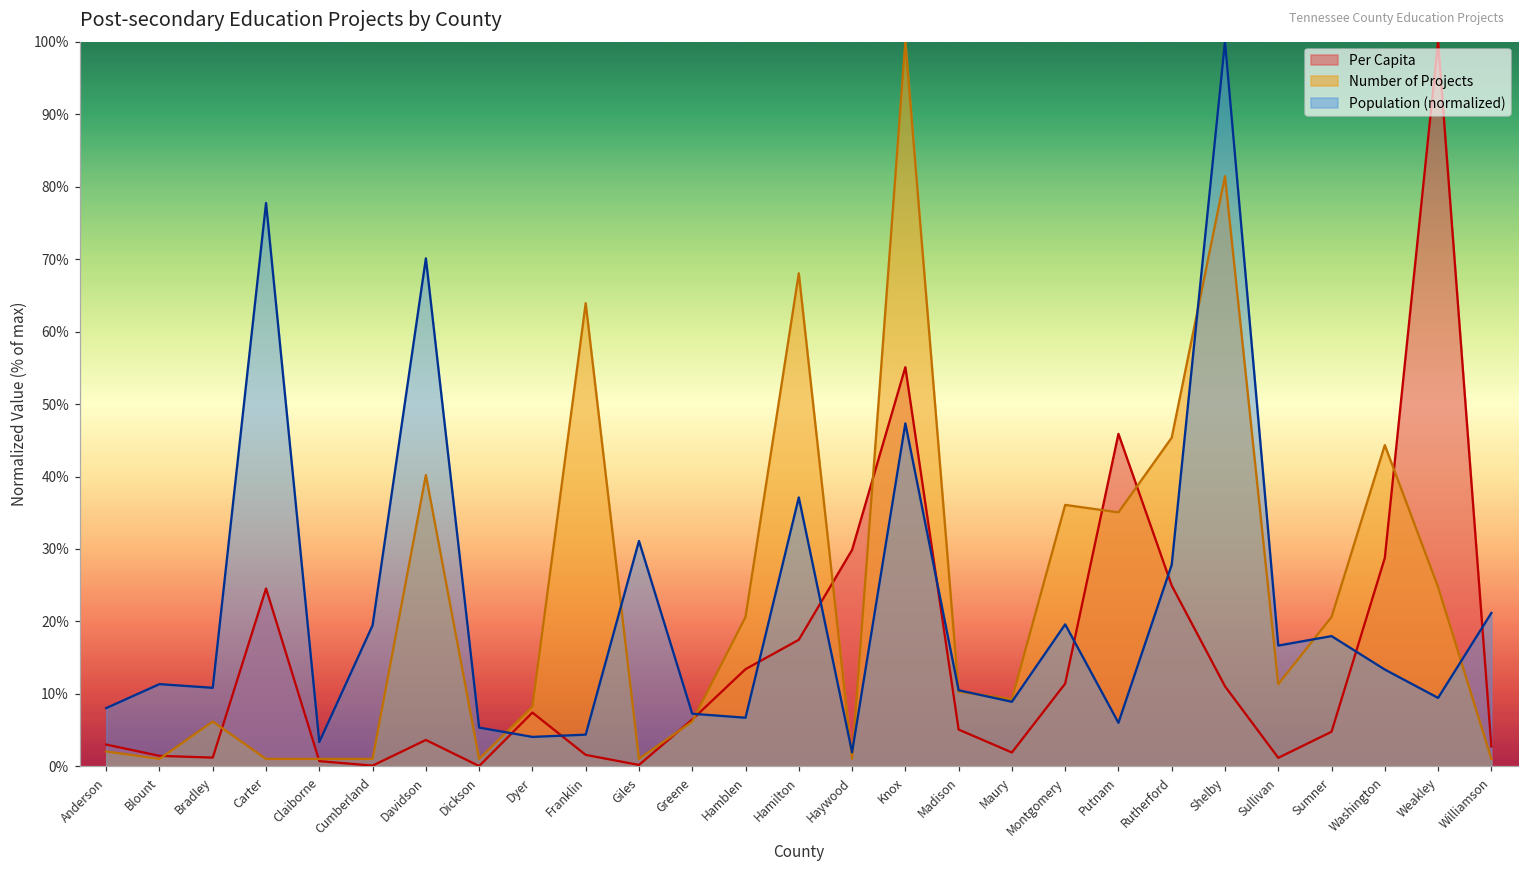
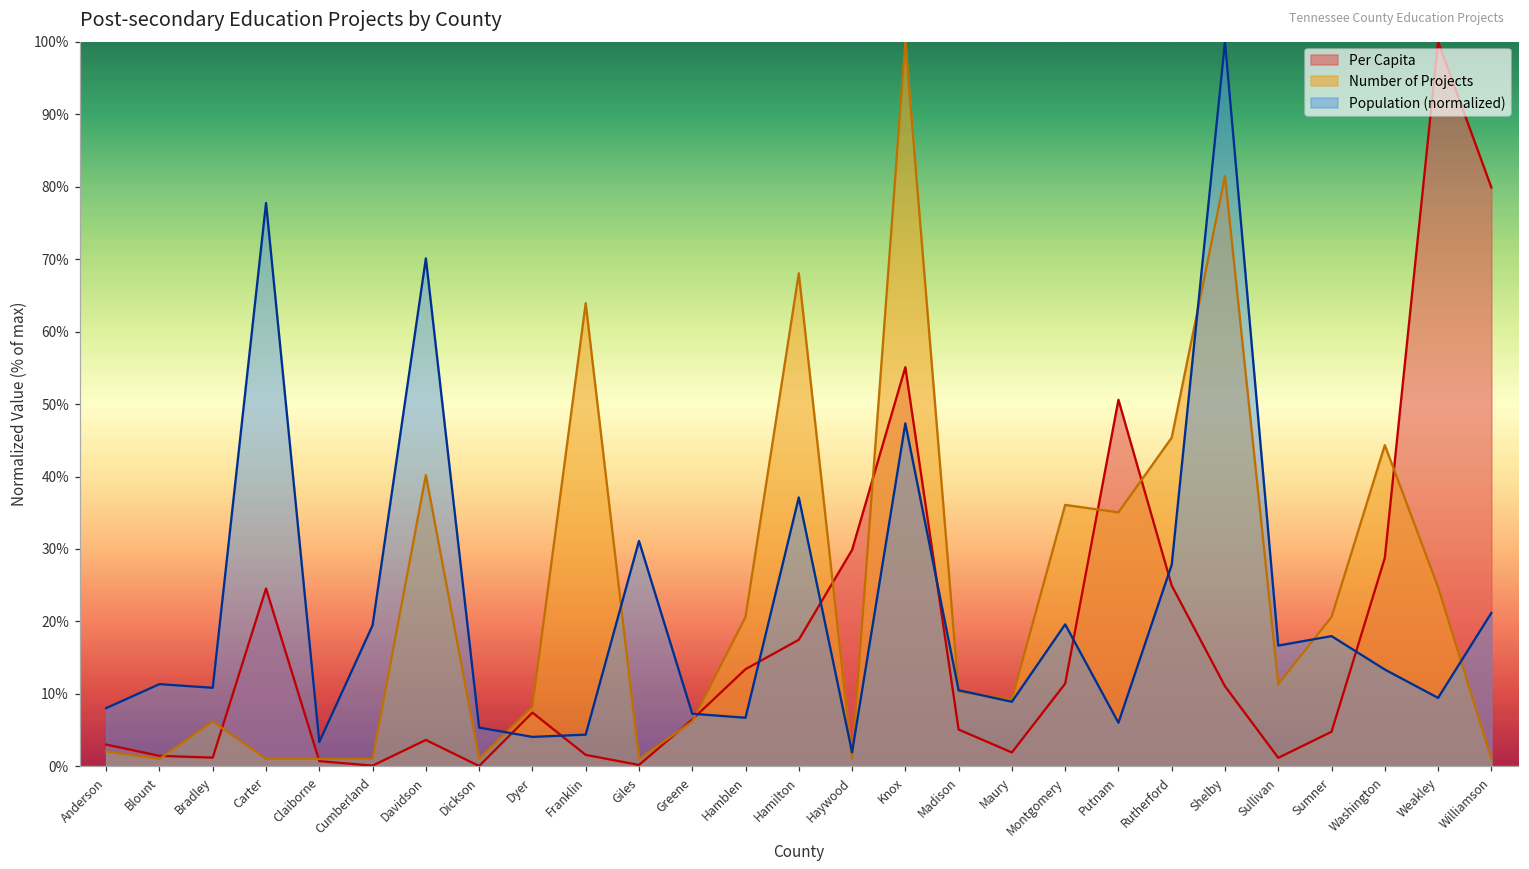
  {
    "Per Capita": {
      "Anderson": "3%",
      "Blount": "1%",
      "Bradley": "1%",
      "Carter": "25%",
      "Cumberland": "0%",
      "Davidson": "4%",
      "Dickson": "0%",
      "Dyer": "7%",
      "Franklin": "2%",
      "Giles": "0%",
      "Hamblen": "13%",
      "Hamilton": "17%",
      "Haywood": "30%",
      "Knox": "55%",
      "Madison": "5%",
      "Maury": "2%",
      "Montgomery": "11%",
-     "Putnam": "46%",
+     "Putnam": "51%",
      "Rutherford": "25%",
      "Shelby": "11%",
      "Sullivan": "1%",
      "Sumner": "5%",
      "Washington": "29%",
      "Weakley": "100%",
-     "Williamson": "3%"
+     "Williamson": "80%"
    },
    "Number of Projects": {
      "Anderson": "2%",
      "Blount": "1%",
      "Bradley": "6%",
      "Carter": "1%",
      "Cumberland": "1%",
      "Davidson": "40%",
      "Dickson": "1%",
      "Dyer": "8%",
      "Franklin": "64%",
      "Giles": "1%",
      "Hamblen": "21%",
      "Hamilton": "68%",
      "Haywood": "1%",
      "Knox": "100%",
      "Montgomery": "36%",
      "Putnam": "35%",
      "Rutherford": "45%",
      "Shelby": "81%",
      "Sullivan": "11%",
      "Sumner": "21%",
      "Washington": "44%",
      "Weakley": "25%",
      "Williamson": "1%"
    },
    "Population (normalized)": {
      "Anderson": "8%",
      "Blount": "11%",
      "Bradley": "11%",
      "Carter": "78%",
      "Claiborne": "3%",
      "Cumberland": "19%",
      "Davidson": "70%",
      "Dickson": "5%",
      "Dyer": "4%",
      "Franklin": "4%",
      "Giles": "31%",
      "Greene": "7%",
      "Hamblen": "7%",
      "Hamilton": "37%",
      "Haywood": "2%",
      "Knox": "47%",
      "Montgomery": "20%",
      "Putnam": "6%",
      "Rutherford": "28%",
      "Shelby": "100%",
      "Sullivan": "17%",
      "Sumner": "18%",
      "Washington": "13%",
      "Weakley": "9%",
      "Williamson": "21%"
    }
  }
